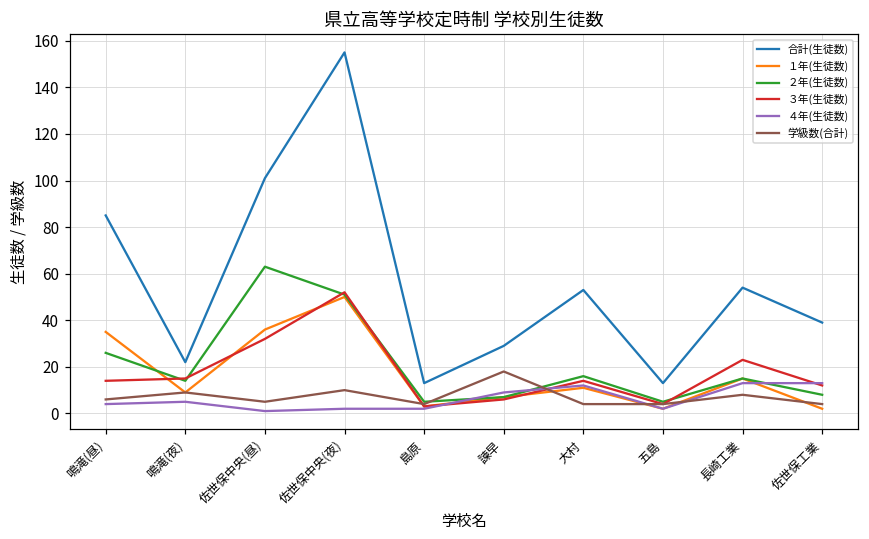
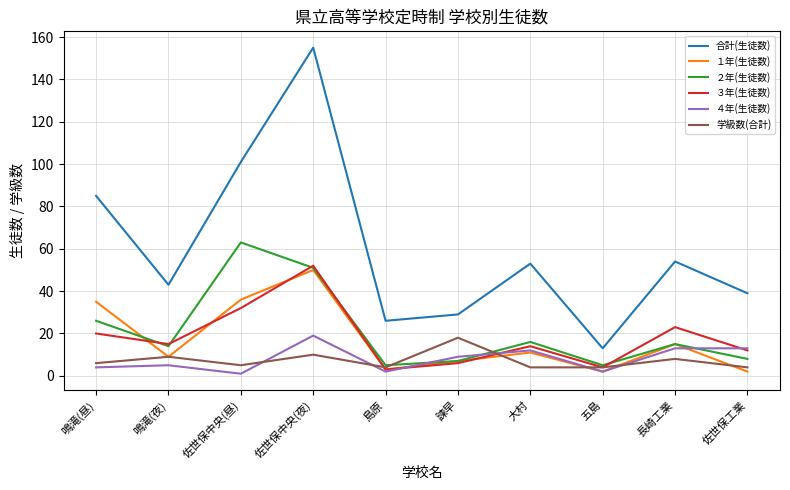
  {
    "合計(生徒数)": {
      "鳴滝(昼)": 85,
-     "鳴滝(夜)": 22,
+     "鳴滝(夜)": 43,
      "佐世保中央(昼)": 101,
      "佐世保中央(夜)": 155,
-     "島原": 13,
+     "島原": 26,
      "諫早": 29,
      "大村": 53,
      "五島": 13,
      "長崎工業": 54,
      "佐世保工業": 39
    },
    "１年(生徒数)": {
      "鳴滝(昼)": 35,
      "佐世保中央(昼)": 36,
      "佐世保工業": 2
    },
    "２年(生徒数)": {
      "鳴滝(昼)": 26,
      "佐世保中央(昼)": 63,
      "大村": 16,
      "佐世保工業": 8
    },
    "３年(生徒数)": {
-     "鳴滝(昼)": 14,
+     "鳴滝(昼)": 20,
      "佐世保中央(昼)": 32,
      "大村": 14,
      "長崎工業": 23
    },
    "４年(生徒数)": {
      "鳴滝(昼)": 4,
      "鳴滝(夜)": 5,
      "佐世保中央(昼)": 1,
-     "佐世保中央(夜)": 2,
+     "佐世保中央(夜)": 19,
      "諫早": 9,
      "長崎工業": 13
    },
    "学級数(合計)": {
      "鳴滝(昼)": 6,
      "佐世保中央(昼)": 5,
      "佐世保中央(夜)": 10,
      "諫早": 18,
      "大村": 4,
      "長崎工業": 8,
      "佐世保工業": 4
    }
  }
